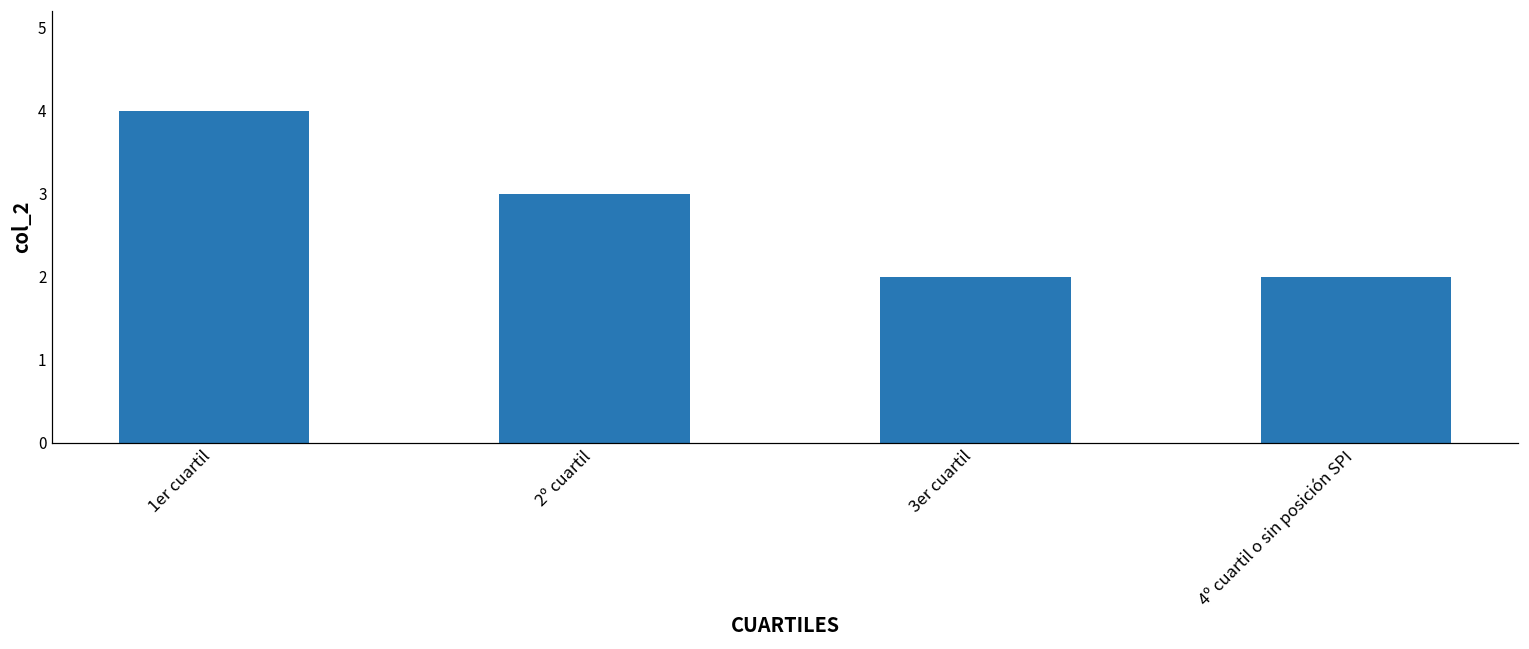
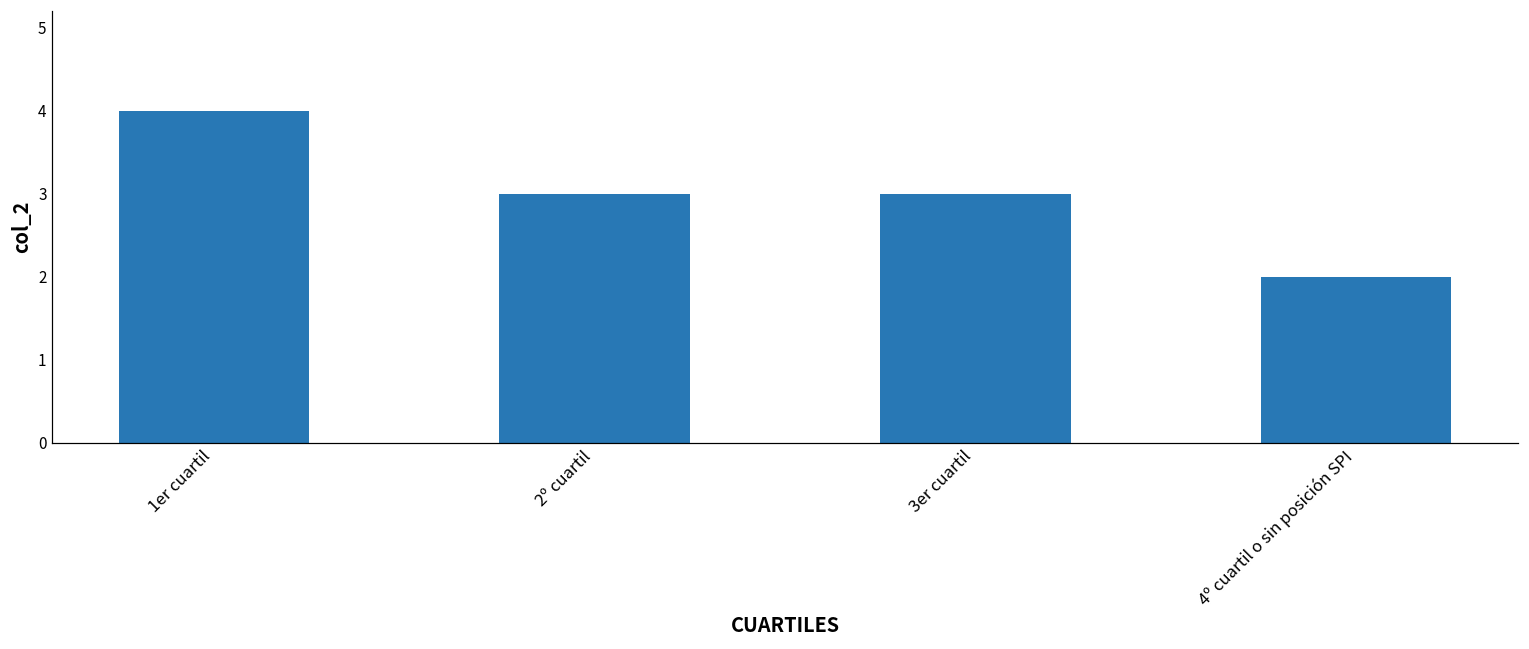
  {
    "1er cuartil": 4,
    "2º cuartil": 3,
-   "3er cuartil": 2,
+   "3er cuartil": 3,
    "4º cuartil o sin posición SPI": 2
  }
